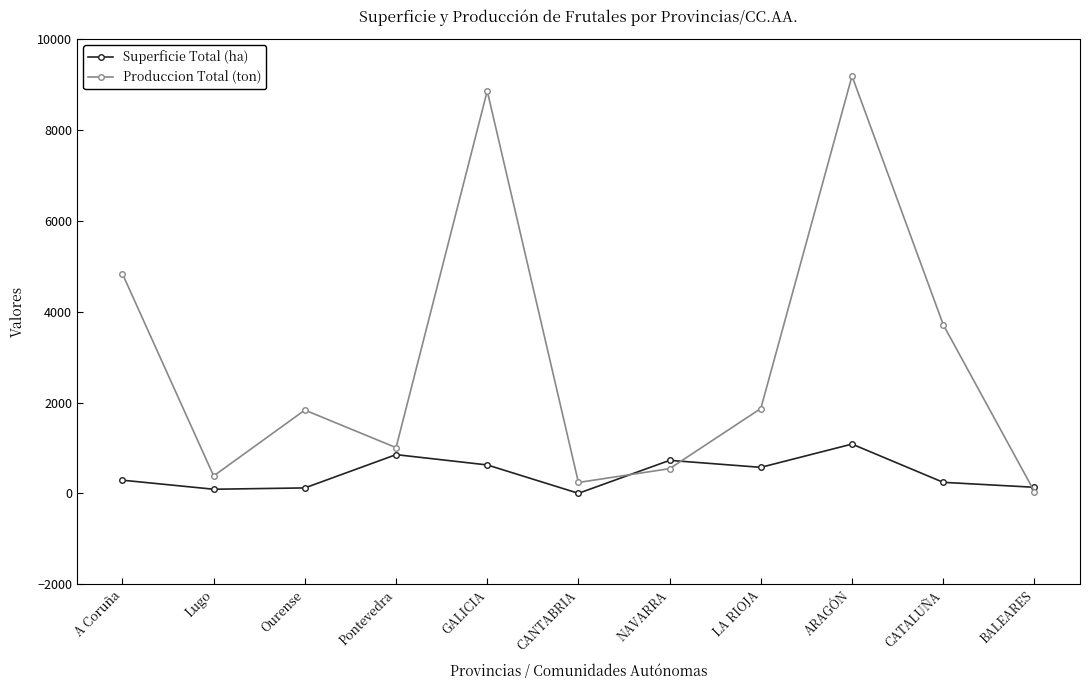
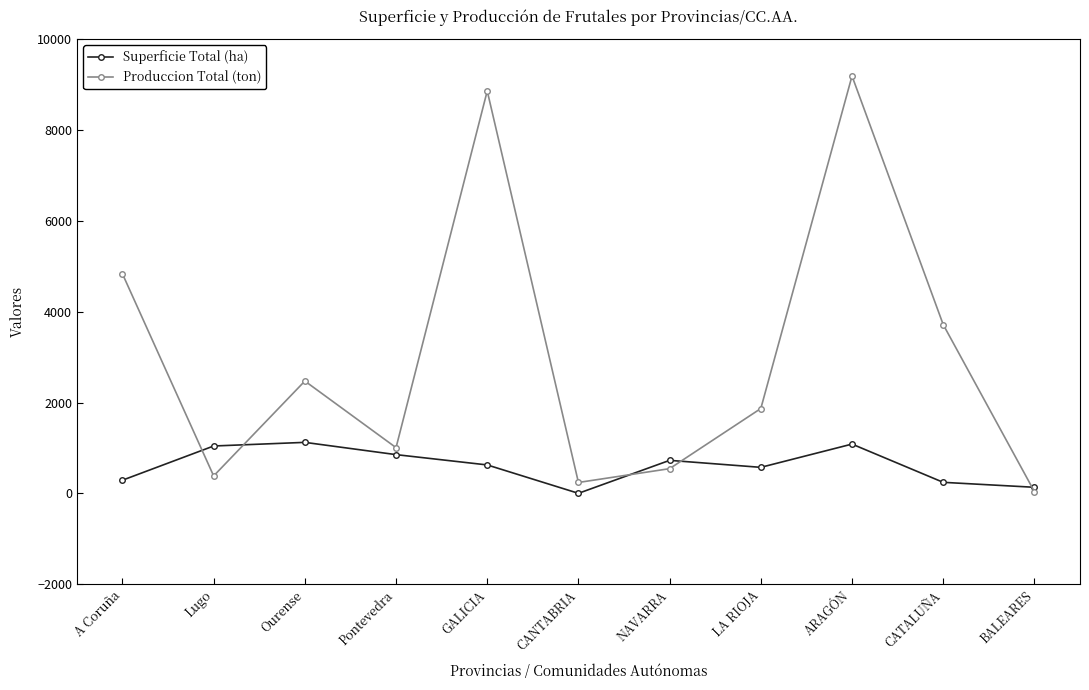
  {
    "Superficie Total (ha)": {
      "A Coruña": 300,
-     "Lugo": 100,
-     "Ourense": 100,
+     "Lugo": 1000,
+     "Ourense": 1100,
      "Pontevedra": 900,
      "GALICIA": 600,
      "CANTABRIA": 0,
      "NAVARRA": 700,
      "LA RIOJA": 600,
      "ARAGÓN": 1100,
      "CATALUÑA": 200,
      "BALEARES": 100
    },
    "Produccion Total (ton)": {
      "A Coruña": 4800,
      "Lugo": 400,
-     "Ourense": 1800,
+     "Ourense": 2500,
      "Pontevedra": 1000,
      "GALICIA": 8900,
      "CANTABRIA": 200,
      "NAVARRA": 500,
      "LA RIOJA": 1900,
      "ARAGÓN": 9200,
      "CATALUÑA": 3700,
      "BALEARES": 0
    }
  }
